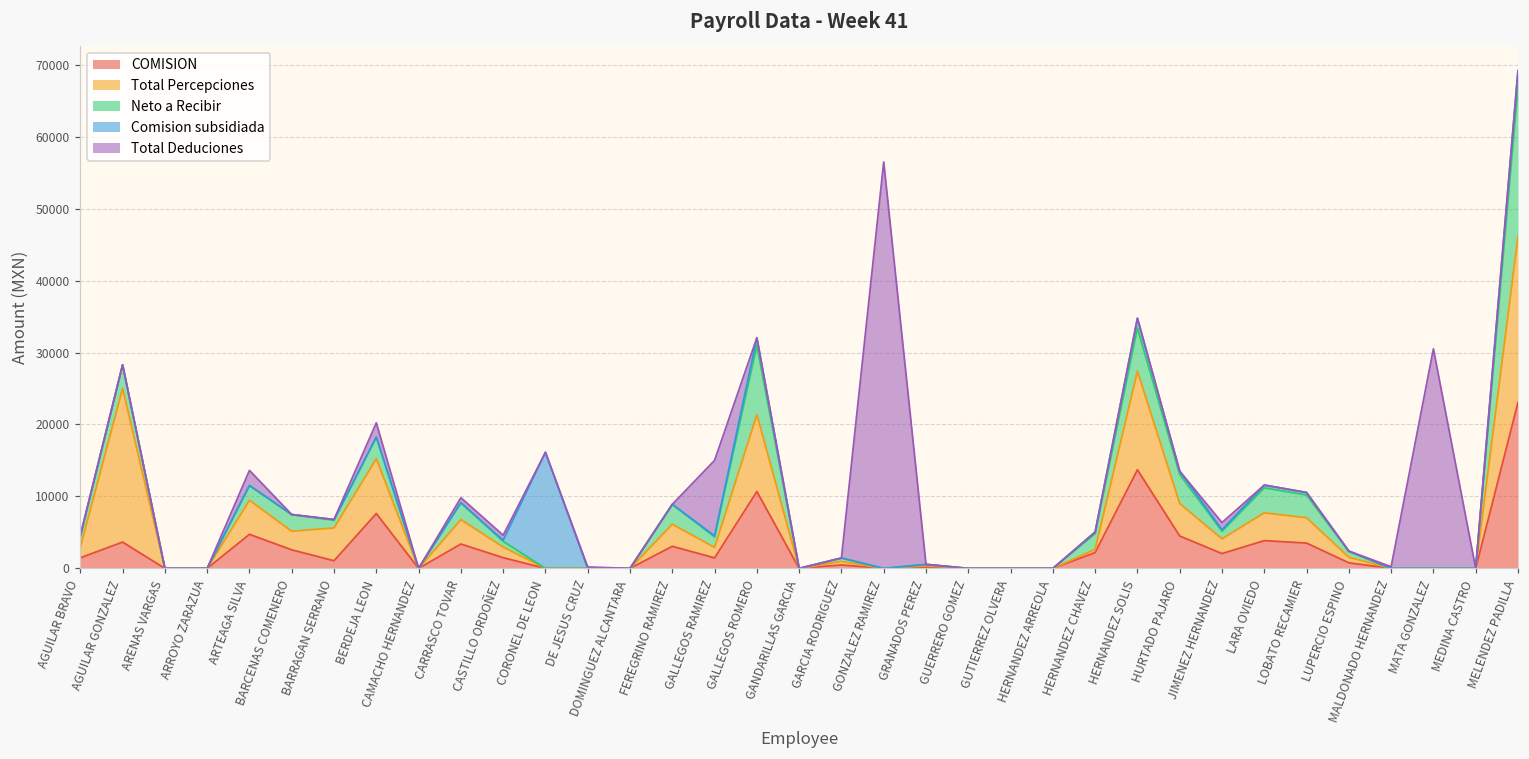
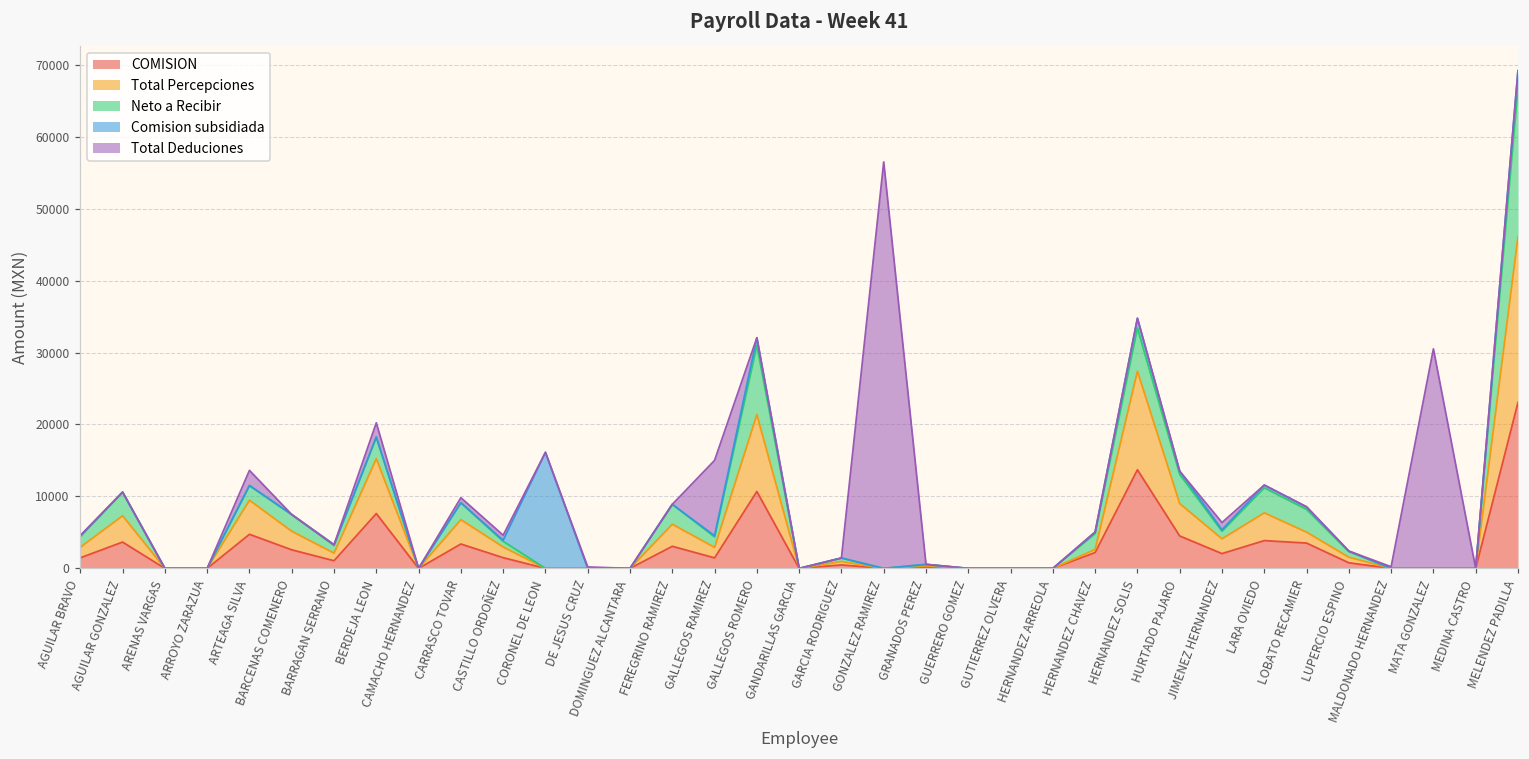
  {
    "COMISION": {
      "AGUILAR BRAVO": 1000,
      "AGUILAR GONZALEZ": 4000,
      "ARTEAGA SILVA": 5000,
      "BARCENAS COMENERO": 3000,
      "BARRAGAN SERRANO": 1000,
      "BERDEJA LEON": 8000,
      "CARRASCO TOVAR": 3000,
      "CASTILLO ORDOÑEZ": 1000,
      "FEREGRINO RAMIREZ": 3000,
      "GALLEGOS RAMIREZ": 1000,
      "GALLEGOS ROMERO": 11000,
      "GARCIA RODRIGUEZ": 0,
      "HERNANDEZ CHAVEZ": 2000,
      "HERNANDEZ SOLIS": 14000,
      "HURTADO PAJARO": 5000,
      "JIMENEZ HERNANDEZ": 2000,
      "LARA OVIEDO": 4000,
      "LOBATO RECAMIER": 4000,
      "LUPERCIO ESPINO": 1000,
      "MELENDEZ PADILLA": 23000
    },
    "Total Percepciones": {
      "AGUILAR BRAVO": 1000,
-     "AGUILAR GONZALEZ": 21000,
+     "AGUILAR GONZALEZ": 4000,
      "ARTEAGA SILVA": 5000,
      "BARCENAS COMENERO": 3000,
-     "BARRAGAN SERRANO": 5000,
+     "BARRAGAN SERRANO": 1000,
      "BERDEJA LEON": 8000,
      "CARRASCO TOVAR": 3000,
      "CASTILLO ORDOÑEZ": 1000,
      "FEREGRINO RAMIREZ": 3000,
      "GALLEGOS RAMIREZ": 1000,
      "GALLEGOS ROMERO": 11000,
      "GARCIA RODRIGUEZ": 0,
      "HERNANDEZ CHAVEZ": 0,
      "HERNANDEZ SOLIS": 14000,
      "HURTADO PAJARO": 5000,
      "JIMENEZ HERNANDEZ": 2000,
      "LARA OVIEDO": 4000,
-     "LOBATO RECAMIER": 4000,
+     "LOBATO RECAMIER": 2000,
      "LUPERCIO ESPINO": 1000,
      "MELENDEZ PADILLA": 23000
    },
    "Neto a Recibir": {
      "GALLEGOS ROMERO": 10000,
      "HERNANDEZ SOLIS": 6000,
      "HURTADO PAJARO": 4000,
      "MELENDEZ PADILLA": 21000
    },
    "Total Deduciones": {
      "ARTEAGA SILVA": 2000,
      "BERDEJA LEON": 2000,
      "CARRASCO TOVAR": 1000,
      "CASTILLO ORDOÑEZ": 1000,
      "GALLEGOS RAMIREZ": 10000,
      "GONZALEZ RAMIREZ": 56000,
      "JIMENEZ HERNANDEZ": 1000,
      "MATA GONZALEZ": 31000
    }
  }
